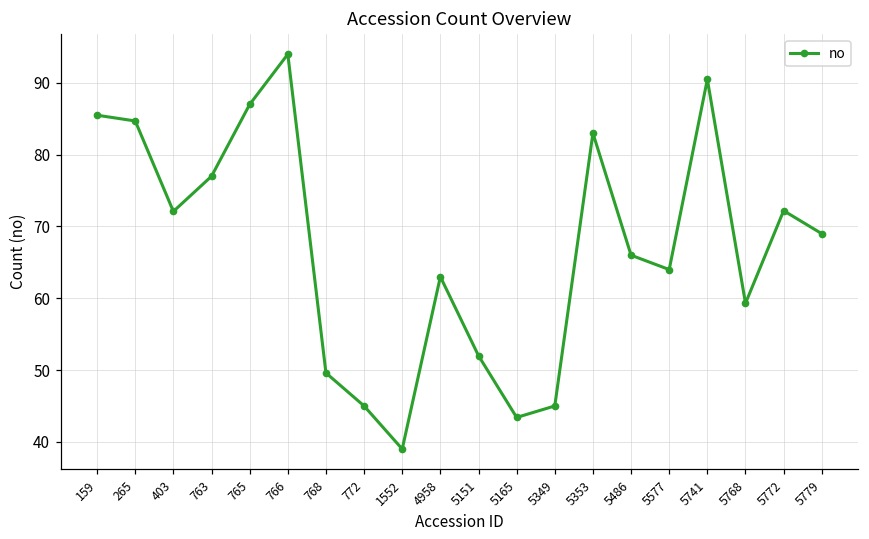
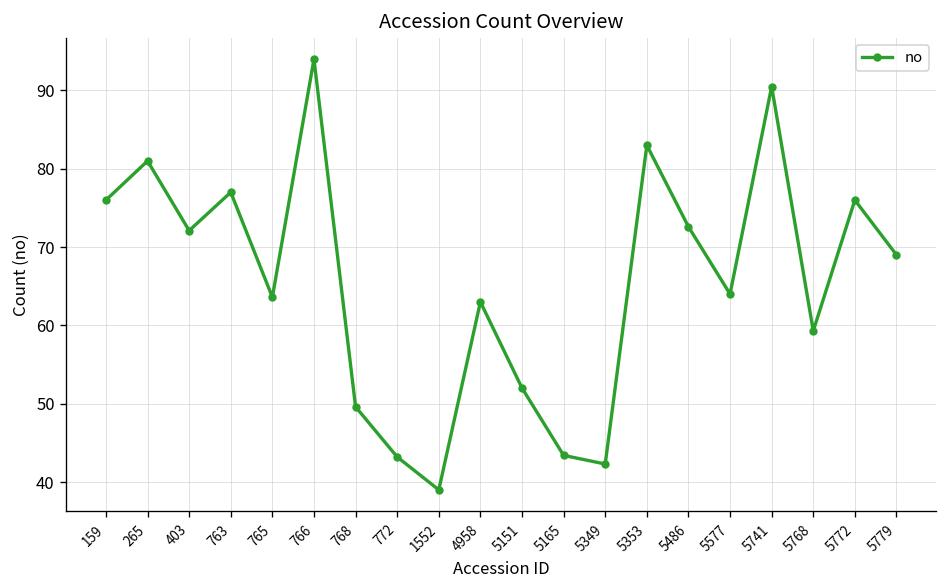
  {
-   "159": 86,
-   "265": 85,
+   "159": 76,
+   "265": 81,
    "403": 72,
    "763": 77,
-   "765": 87,
+   "765": 64,
    "766": 94,
    "768": 50,
-   "772": 45,
+   "772": 43,
    "1552": 39,
    "4958": 63,
    "5151": 52,
    "5165": 43,
-   "5349": 45,
+   "5349": 42,
    "5353": 83,
-   "5486": 66,
+   "5486": 73,
    "5577": 64,
    "5741": 91,
    "5768": 59,
-   "5772": 72,
+   "5772": 76,
    "5779": 69
  }
